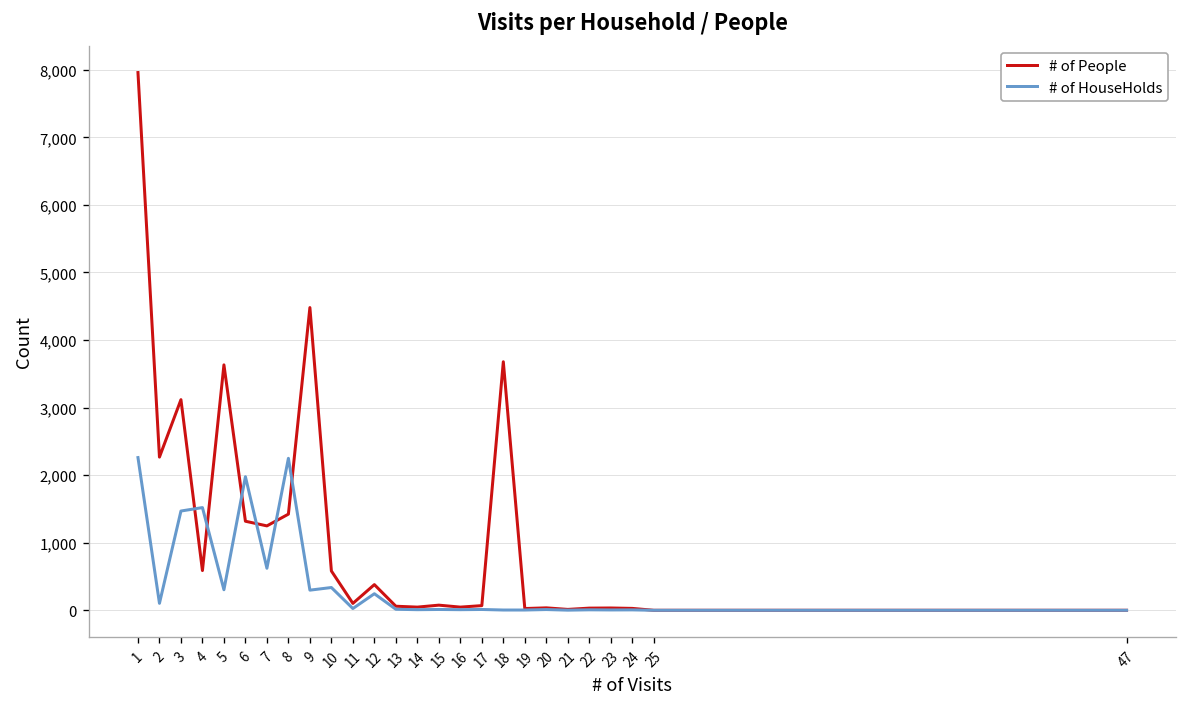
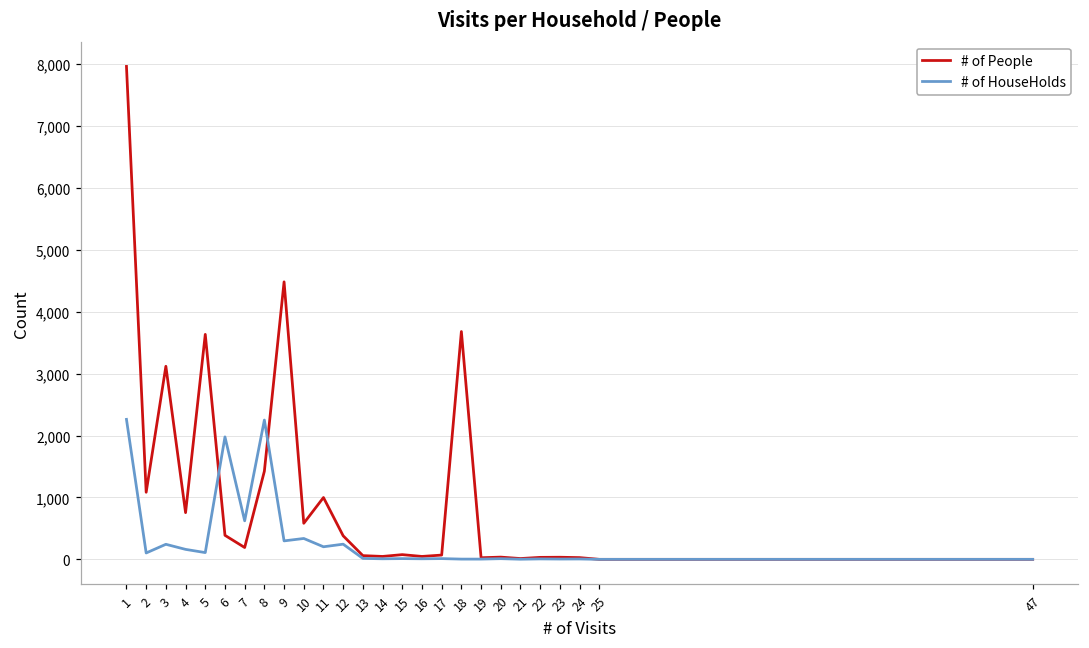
  {
    "# of People": {
      "1": "8,000",
-     "2": "2,300",
+     "2": "1,100",
      "3": "3,100",
-     "4": "600",
+     "4": "800",
      "5": "3,600",
-     "6": "1,300",
-     "7": "1,300",
+     "6": "400",
+     "7": "200",
      "8": "1,400",
      "9": "4,500",
      "10": "600",
-     "11": "100",
+     "11": "1,000",
      "12": "400",
      "13": "100",
      "15": "100",
      "17": "100",
      "18": "3,700"
    },
    "# of HouseHolds": {
      "1": "2,300",
      "2": "100",
-     "3": "1,500",
-     "4": "1,500",
-     "5": "300",
+     "3": "200",
+     "4": "200",
+     "5": "100",
      "6": "2,000",
      "7": "600",
      "8": "2,300",
      "9": "300",
      "10": "300",
-     "11": "0",
+     "11": "200",
      "12": "200",
      "13": "0",
      "15": "0",
      "17": "0",
      "18": "0"
    }
  }
